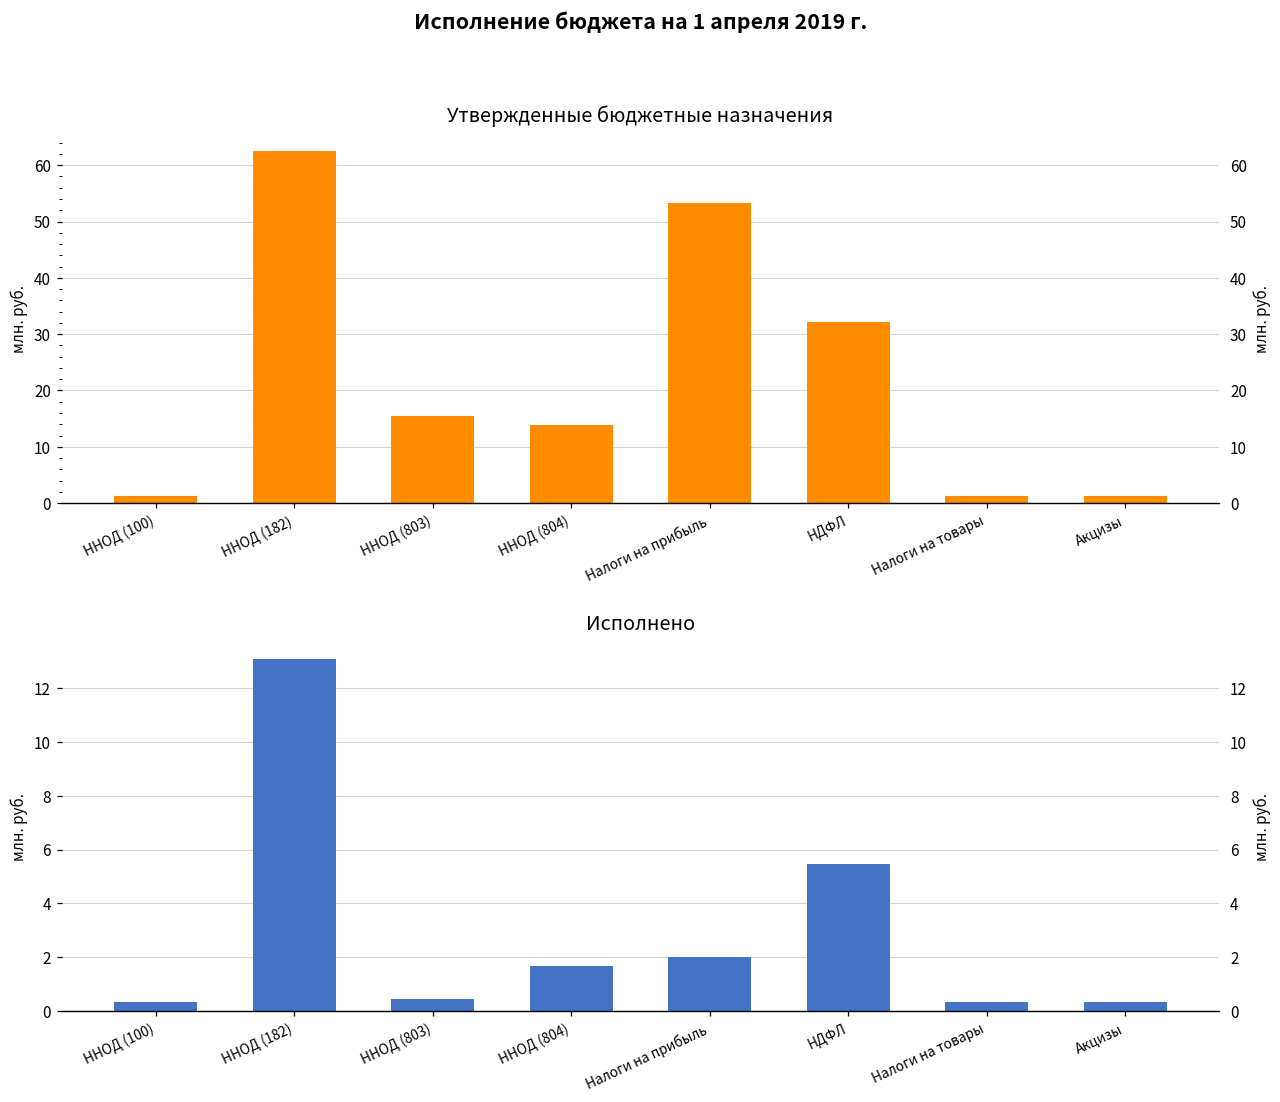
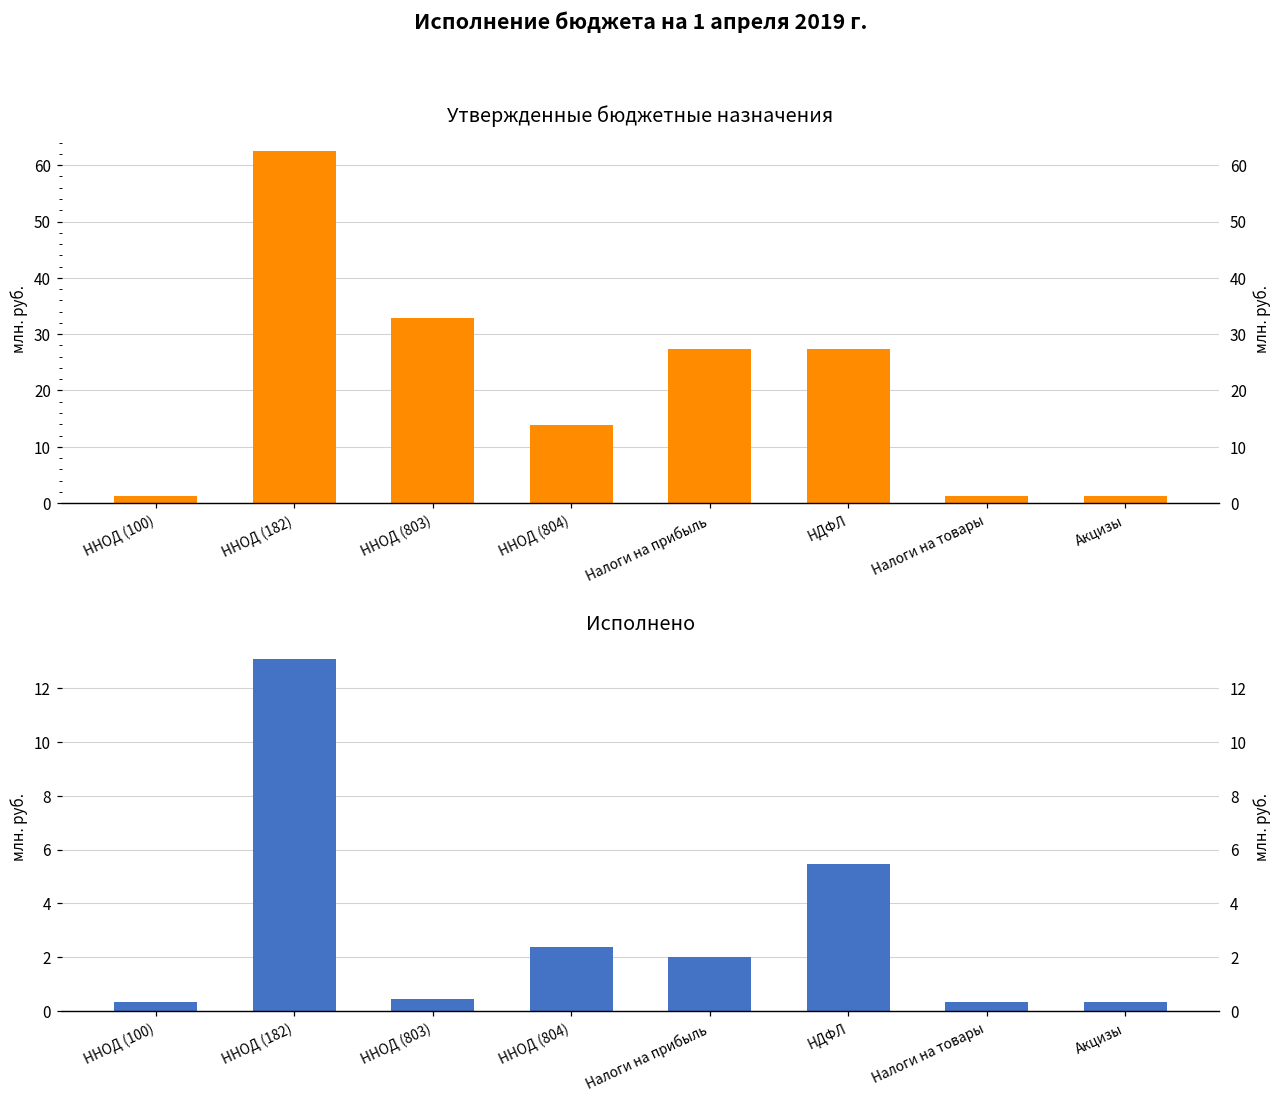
  {
    "Утвержденные бюджетные назначения": {
      "ННОД (100)": 1,
      "ННОД (182)": 62,
-     "ННОД (803)": 16,
+     "ННОД (803)": 33,
      "ННОД (804)": 14,
-     "Налоги на прибыль": 53,
-     "НДФЛ": 32,
+     "Налоги на прибыль": 27,
+     "НДФЛ": 27,
      "Налоги на товары": 1,
      "Акцизы": 1
    },
    "Исполнено": {
      "ННОД (100)": 0.3,
      "ННОД (182)": 13.1,
      "ННОД (803)": 0.4,
-     "ННОД (804)": 1.7,
+     "ННОД (804)": 2.4,
      "Налоги на прибыль": 2.0,
      "НДФЛ": 5.5,
      "Налоги на товары": 0.3,
      "Акцизы": 0.3
    }
  }
